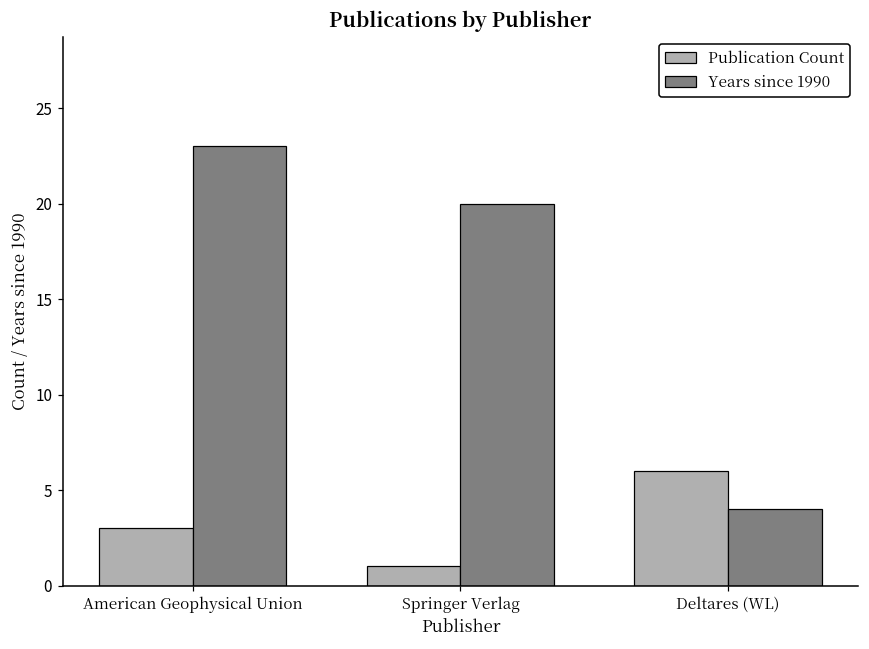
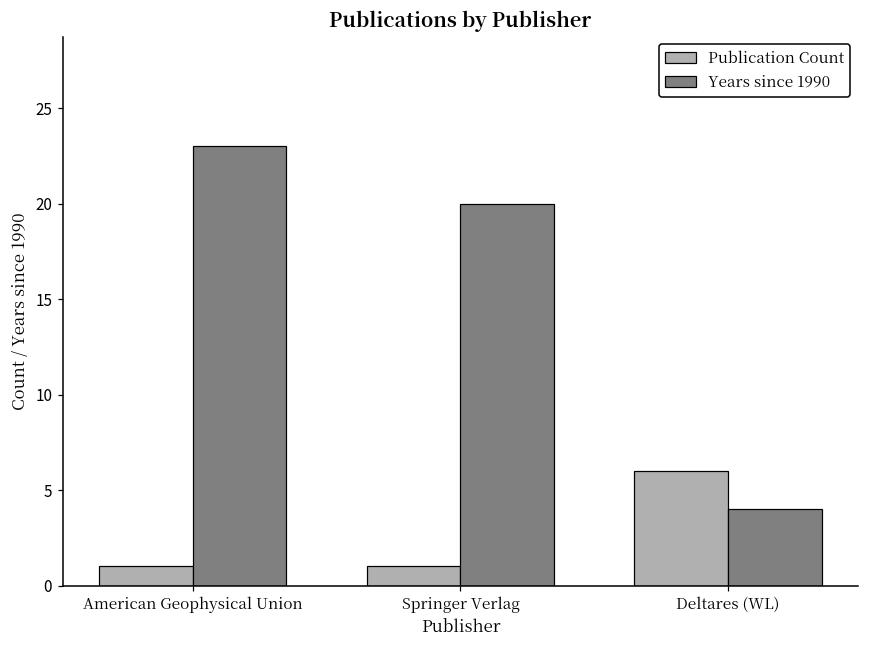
  {
    "Publication Count": {
-     "American Geophysical Union": 3,
+     "American Geophysical Union": 1,
      "Springer Verlag": 1,
      "Deltares (WL)": 6
    },
    "Years since 1990": {
      "American Geophysical Union": 23,
      "Springer Verlag": 20,
      "Deltares (WL)": 4
    }
  }
